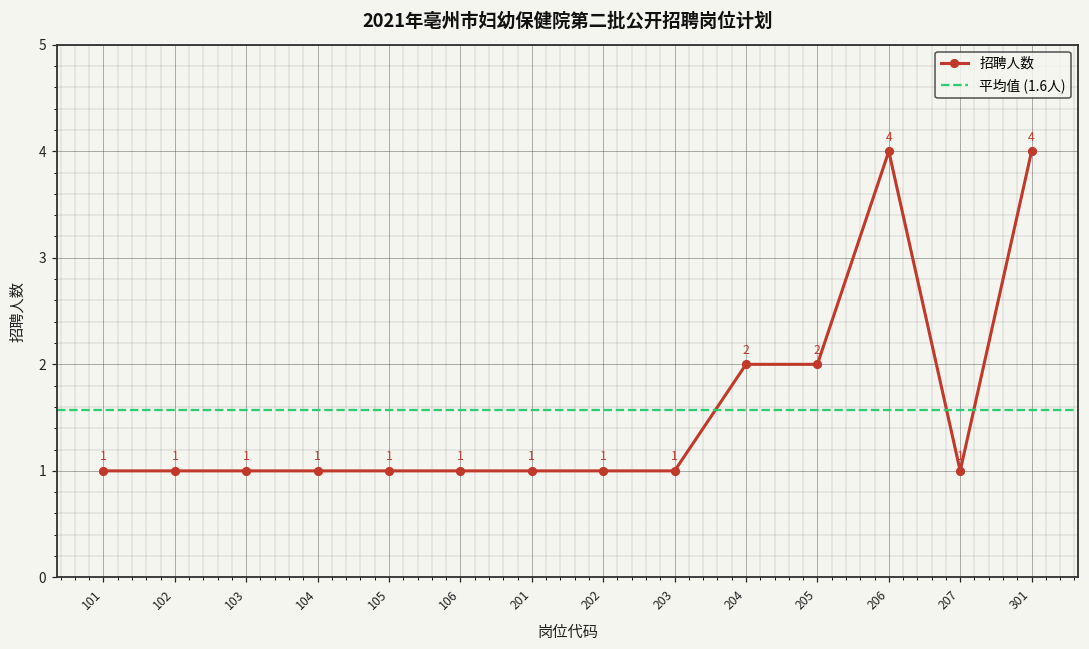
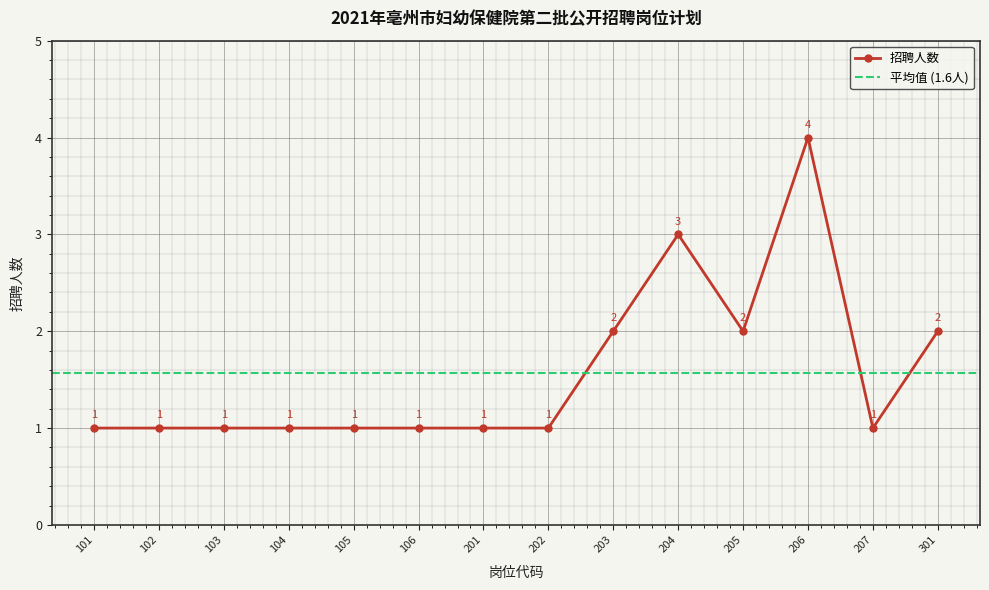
  {
    "101": 1,
    "102": 1,
    "103": 1,
    "104": 1,
    "105": 1,
    "106": 1,
    "201": 1,
    "202": 1,
-   "203": 1,
-   "204": 2,
+   "203": 2,
+   "204": 3,
    "205": 2,
    "206": 4,
    "207": 1,
-   "301": 4
+   "301": 2
  }
